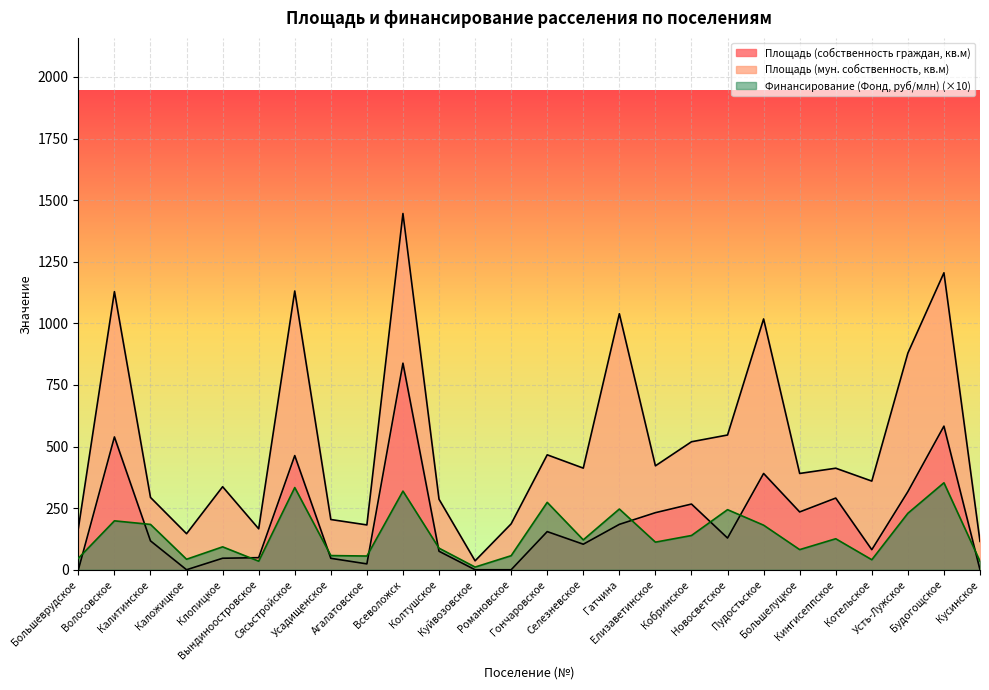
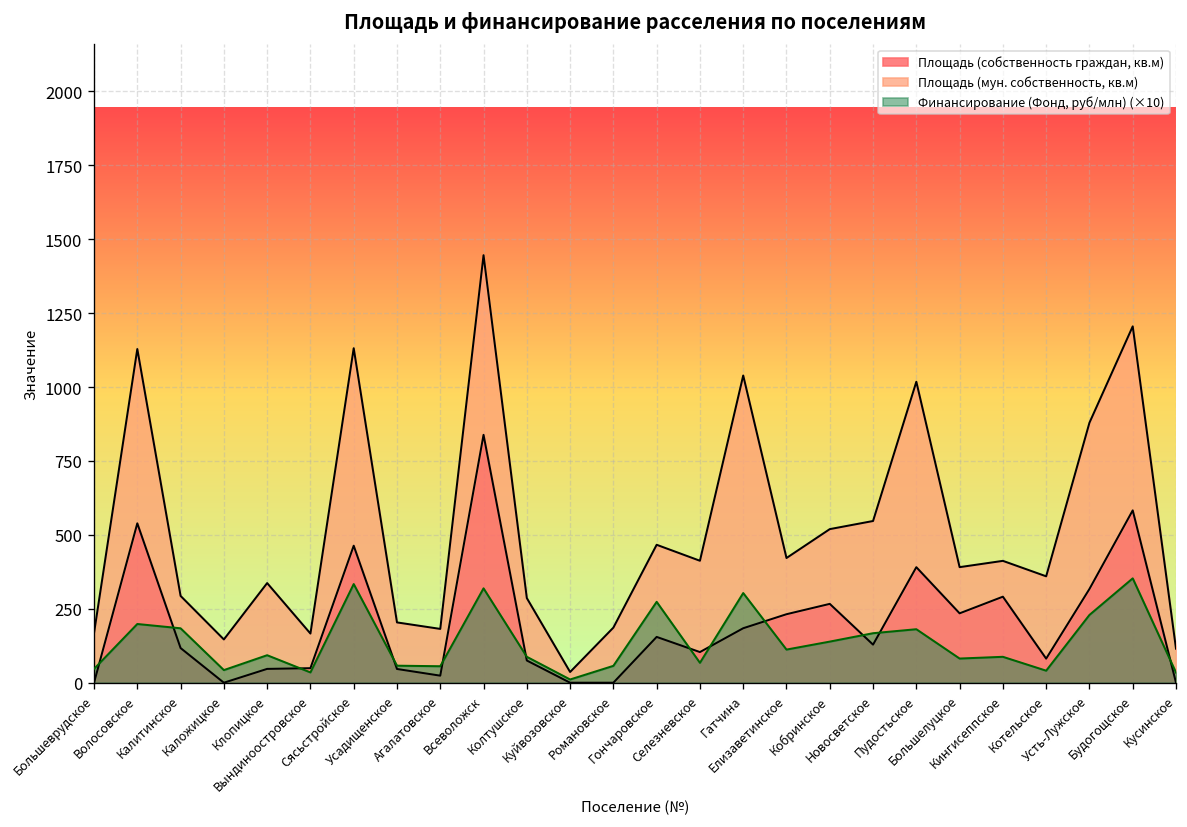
  {
    "Финансирование (Фонд, руб/млн) (×10)": {
      "Большеврудское": 50,
      "Волосовское": 200,
      "Калитинское": 180,
      "Каложицкое": 40,
      "Клопицкое": 90,
      "Вындиноостровское": 30,
      "Сясьстройское": 330,
      "Усадищенское": 60,
      "Агалатовское": 60,
      "Всеволожск": 320,
      "Колтушское": 90,
      "Куйвозовское": 10,
      "Романовское": 60,
      "Гончаровское": 270,
-     "Селезневское": 120,
-     "Гатчина": 250,
+     "Селезневское": 70,
+     "Гатчина": 300,
      "Елизаветинское": 110,
      "Кобринское": 140,
-     "Новосветское": 240,
+     "Новосветское": 170,
      "Пудостьское": 180,
      "Большелуцкое": 80,
-     "Кингисеппское": 130,
+     "Кингисеппское": 90,
      "Котельское": 40,
      "Усть-Лужское": 230,
      "Будогощское": 350,
      "Кусинское": 30
    }
  }
